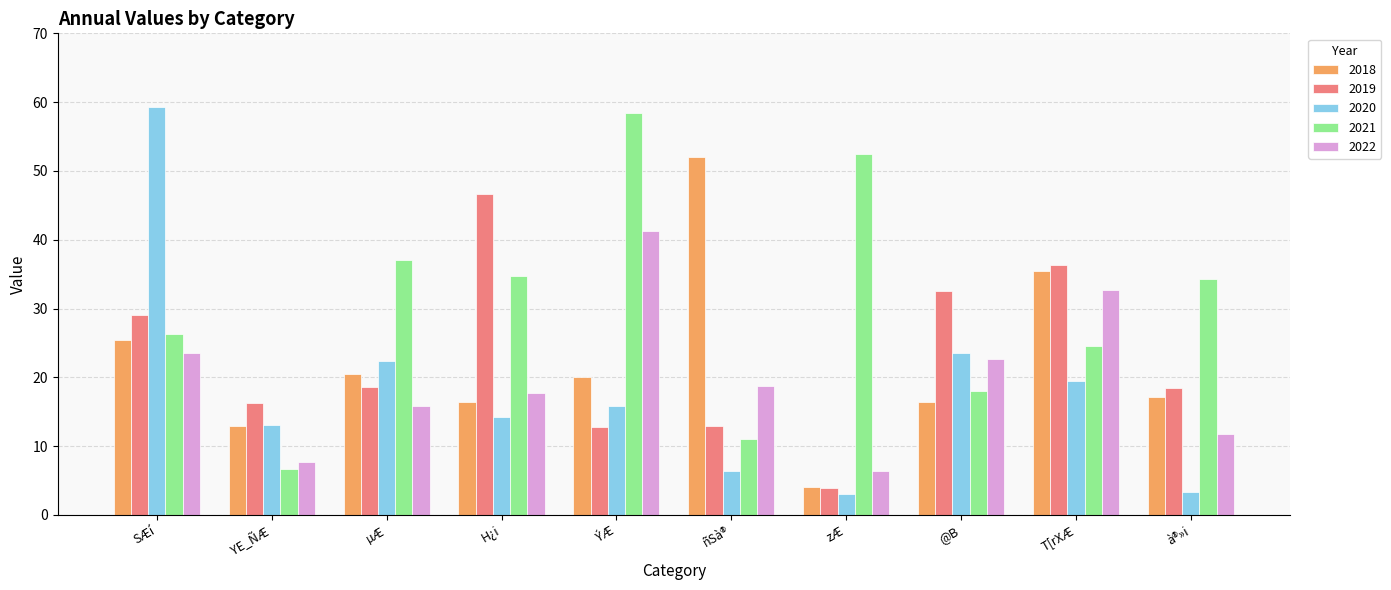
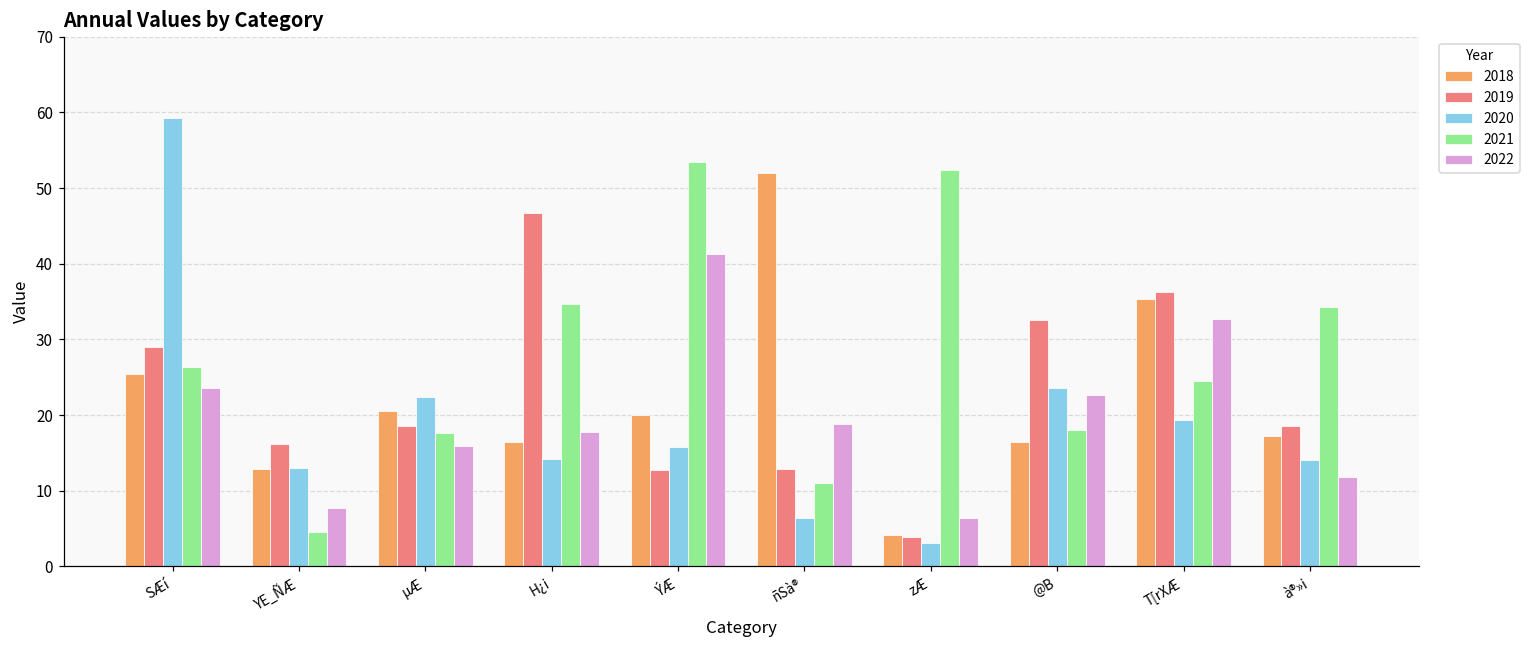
  {
    "2020": {
      "SÆí": 59,
      "YE_ÑÆ": 13,
      "µÆ": 22,
      "H¿i": 14,
      "ÝÆ": 16,
      "ñSà®": 6,
      "zÆ": 3,
      "@B": 24,
      "T[rXÆ": 19,
-     "à®»i": 3
+     "à®»i": 14
    },
    "2021": {
      "SÆí": 26,
-     "YE_ÑÆ": 7,
-     "µÆ": 37,
+     "YE_ÑÆ": 5,
+     "µÆ": 18,
      "H¿i": 35,
-     "ÝÆ": 58,
+     "ÝÆ": 53,
      "ñSà®": 11,
      "zÆ": 52,
      "@B": 18,
      "T[rXÆ": 25,
      "à®»i": 34
    },
    "2022": {
      "SÆí": 24,
      "YE_ÑÆ": 8,
      "µÆ": 16,
      "H¿i": 18,
      "ÝÆ": 41,
      "ñSà®": 19,
      "zÆ": 6,
      "@B": 23,
      "T[rXÆ": 33,
      "à®»i": 12
    }
  }
